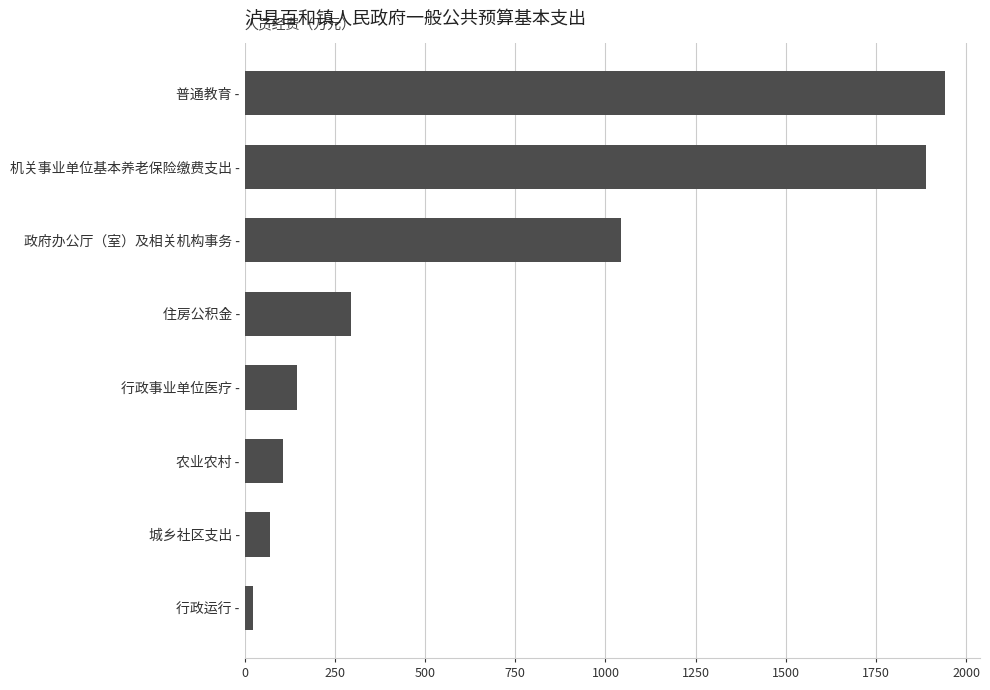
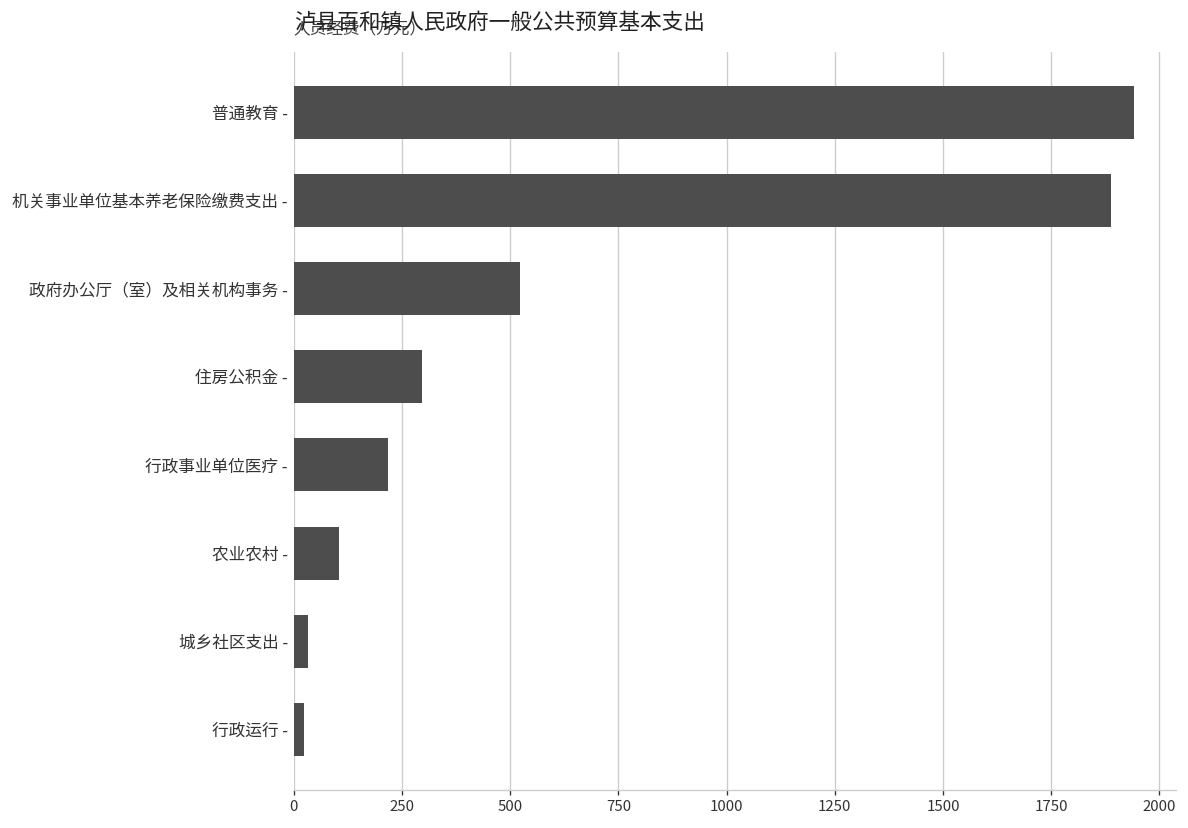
  {
    "普通教育 -": 1940,
    "机关事业单位基本养老保险缴费支出 -": 1890,
-   "政府办公厅（室）及相关机构事务 -": 1040,
+   "政府办公厅（室）及相关机构事务 -": 520,
    "住房公积金 -": 300,
-   "行政事业单位医疗 -": 140,
+   "行政事业单位医疗 -": 220,
    "农业农村 -": 110,
-   "城乡社区支出 -": 70,
+   "城乡社区支出 -": 30,
    "行政运行 -": 20
  }
